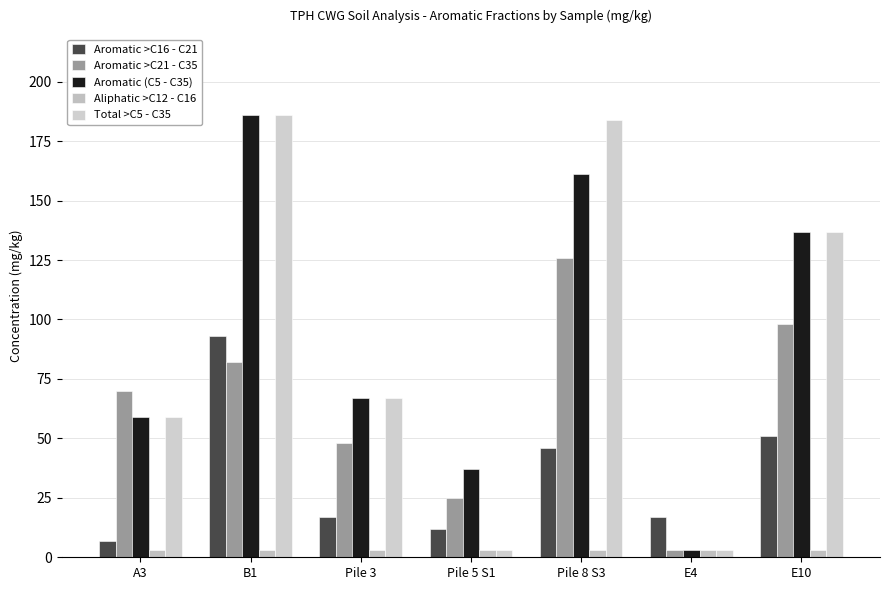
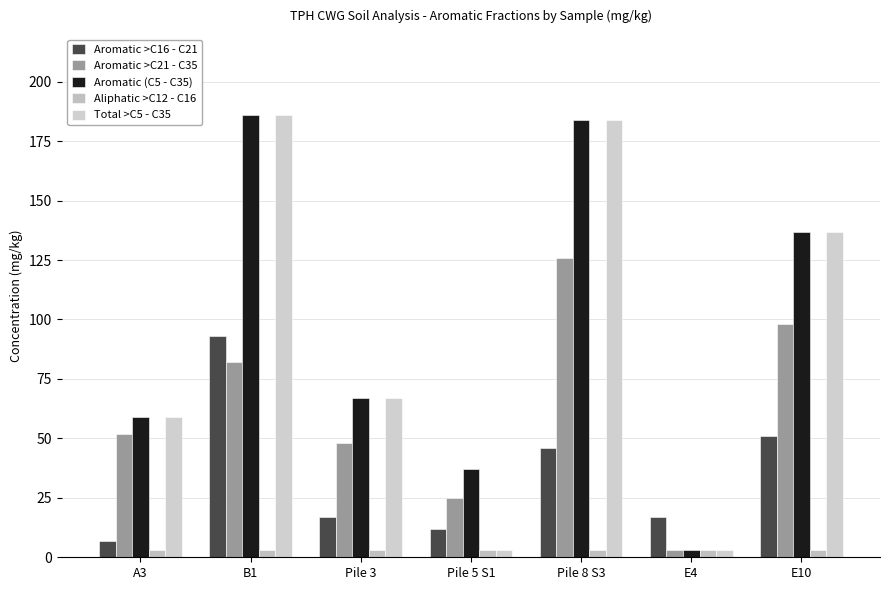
  {
    "Aromatic >C16 - C21": {
      "A3": 7,
      "B1": 93,
      "Pile 3": 17,
      "Pile 5 S1": 12,
      "Pile 8 S3": 46,
      "E4": 17,
      "E10": 51
    },
    "Aromatic >C21 - C35": {
-     "A3": 70,
+     "A3": 52,
      "B1": 82,
      "Pile 3": 48,
      "Pile 5 S1": 25,
      "Pile 8 S3": 126,
      "E4": 3,
      "E10": 98
    },
    "Aromatic (C5 - C35)": {
      "A3": 59,
      "B1": 186,
      "Pile 3": 67,
      "Pile 5 S1": 37,
-     "Pile 8 S3": 161,
+     "Pile 8 S3": 184,
      "E4": 3,
      "E10": 137
    }
  }
